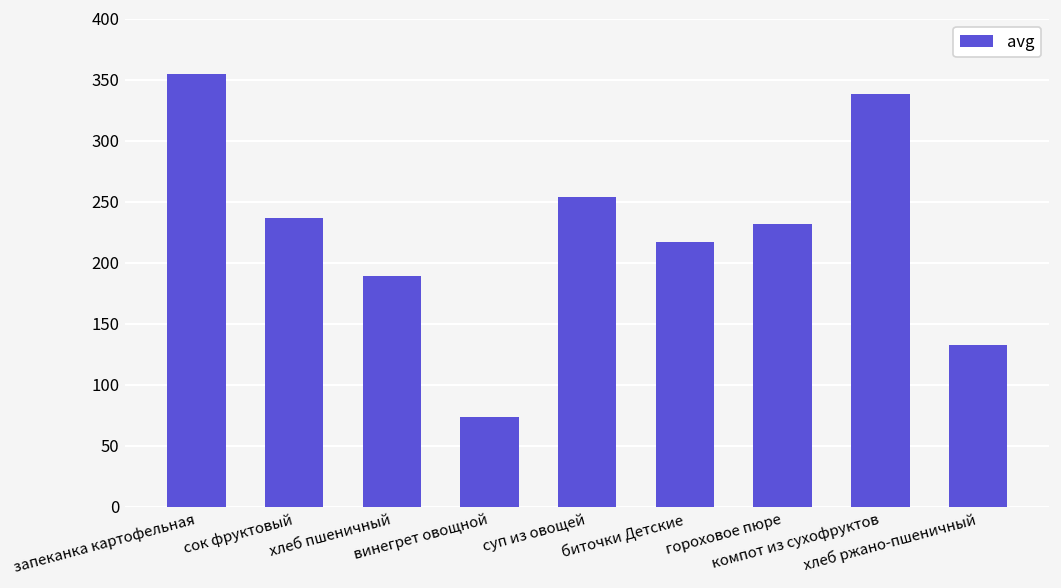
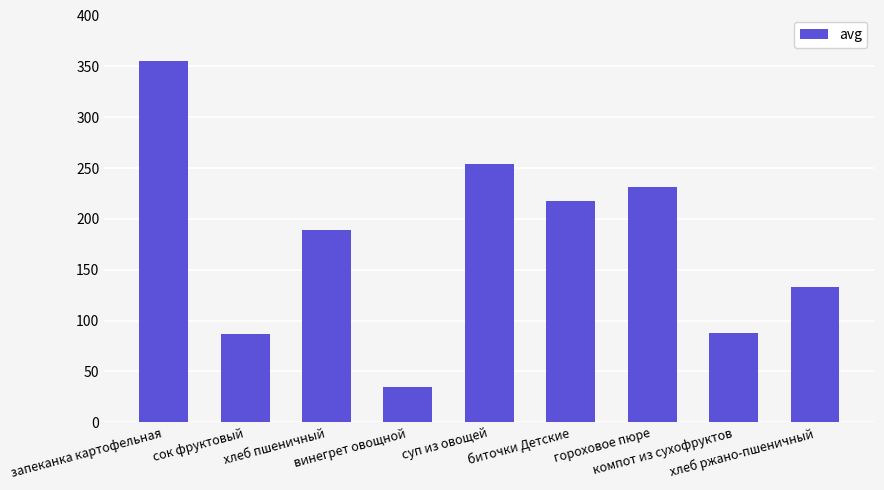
  {
    "запеканка картофельная": 355,
-   "сок фруктовый": 237,
+   "сок фруктовый": 86,
    "хлеб пшеничный": 189,
-   "винегрет овощной": 73,
+   "винегрет овощной": 34,
    "суп из овощей": 254,
    "биточки Детские": 217,
    "гороховое пюре": 232,
-   "компот из сухофруктов": 338,
+   "компот из сухофруктов": 88,
    "хлеб ржано-пшеничный": 133
  }
